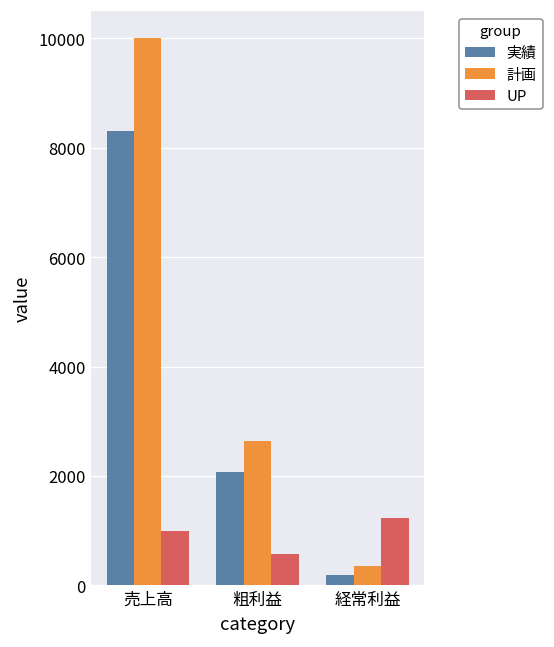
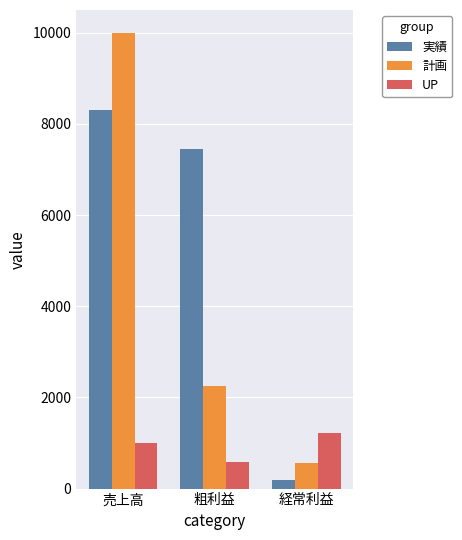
  {
    "実績": {
      "売上高": 8300,
-     "粗利益": 2100,
+     "粗利益": 7400,
      "経常利益": 200
    },
    "計画": {
      "売上高": 10000,
-     "粗利益": 2600,
-     "経常利益": 400
+     "粗利益": 2300,
+     "経常利益": 600
    },
    "UP": {
      "売上高": 1000,
      "粗利益": 600,
      "経常利益": 1200
    }
  }
